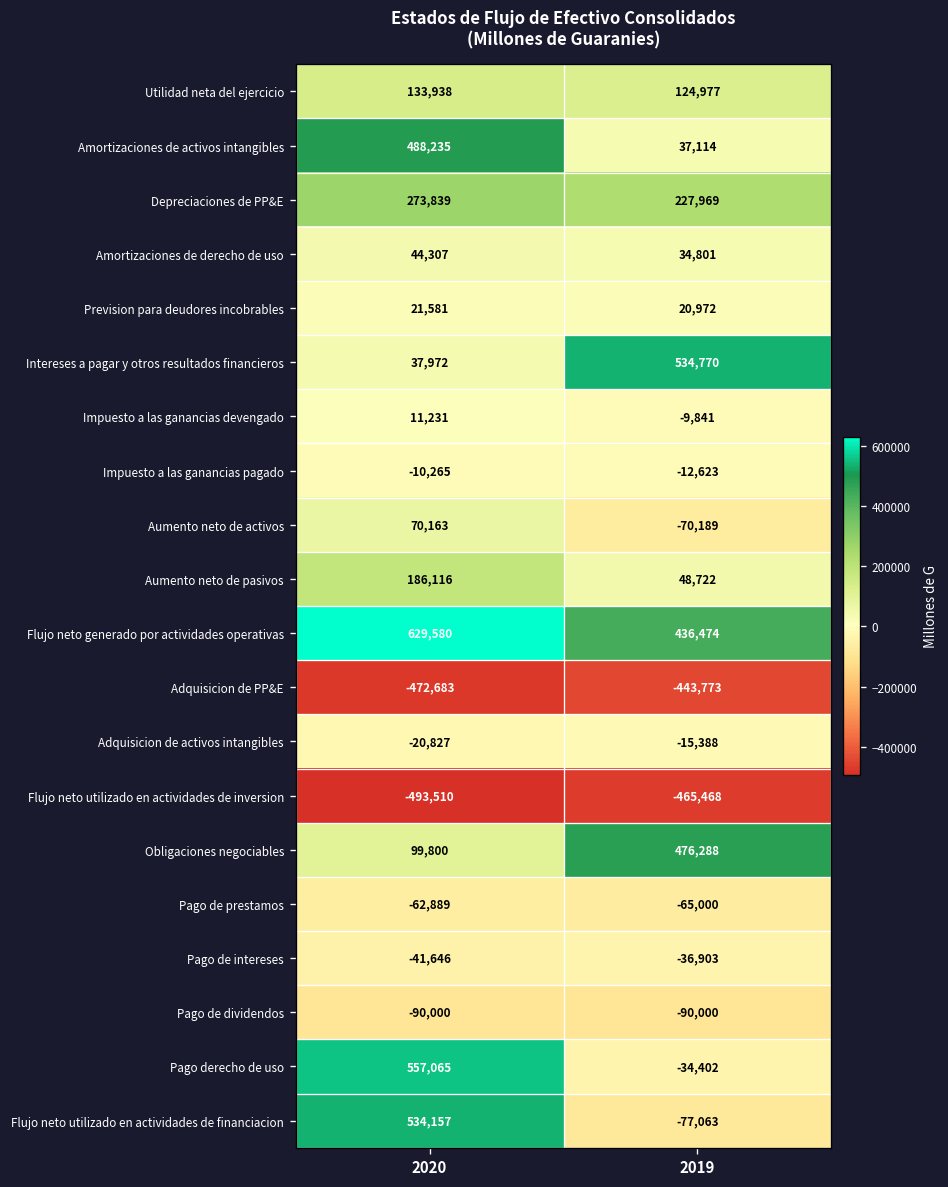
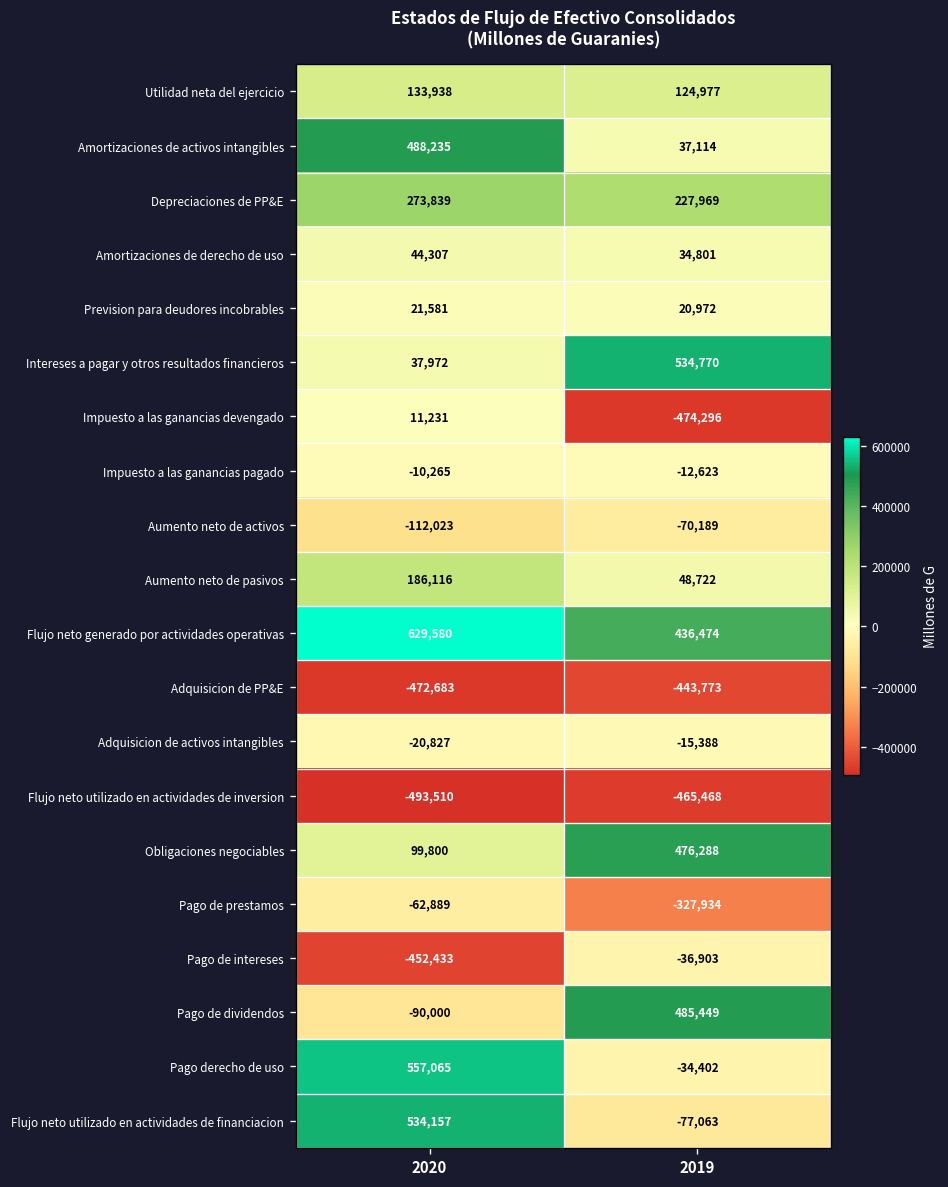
  {
    "Utilidad neta del ejercicio": {
      "2020": "133,938",
      "2019": "124,977"
    },
    "Amortizaciones de activos intangibles": {
      "2020": "488,235",
      "2019": "37,114"
    },
    "Depreciaciones de PP&E": {
      "2020": "273,839",
      "2019": "227,969"
    },
    "Amortizaciones de derecho de uso": {
      "2020": "44,307",
      "2019": "34,801"
    },
    "Prevision para deudores incobrables": {
      "2020": "21,581",
      "2019": "20,972"
    },
    "Intereses a pagar y otros resultados financieros": {
      "2020": "37,972",
      "2019": "534,770"
    },
    "Impuesto a las ganancias devengado": {
      "2020": "11,231",
-     "2019": "-9,841"
+     "2019": "-474,296"
    },
    "Impuesto a las ganancias pagado": {
      "2020": "-10,265",
      "2019": "-12,623"
    },
    "Aumento neto de activos": {
-     "2020": "70,163",
+     "2020": "-112,023",
      "2019": "-70,189"
    },
    "Aumento neto de pasivos": {
      "2020": "186,116",
      "2019": "48,722"
    },
    "Flujo neto generado por actividades operativas": {
      "2020": "629,580",
      "2019": "436,474"
    },
    "Adquisicion de PP&E": {
      "2020": "-472,683",
      "2019": "-443,773"
    },
    "Adquisicion de activos intangibles": {
      "2020": "-20,827",
      "2019": "-15,388"
    },
    "Flujo neto utilizado en actividades de inversion": {
      "2020": "-493,510",
      "2019": "-465,468"
    },
    "Obligaciones negociables": {
      "2020": "99,800",
      "2019": "476,288"
    },
    "Pago de prestamos": {
      "2020": "-62,889",
-     "2019": "-65,000"
+     "2019": "-327,934"
    },
    "Pago de intereses": {
-     "2020": "-41,646",
+     "2020": "-452,433",
      "2019": "-36,903"
    },
    "Pago de dividendos": {
      "2020": "-90,000",
-     "2019": "-90,000"
+     "2019": "485,449"
    },
    "Pago derecho de uso": {
      "2020": "557,065",
      "2019": "-34,402"
    },
    "Flujo neto utilizado en actividades de financiacion": {
      "2020": "534,157",
      "2019": "-77,063"
    }
  }
